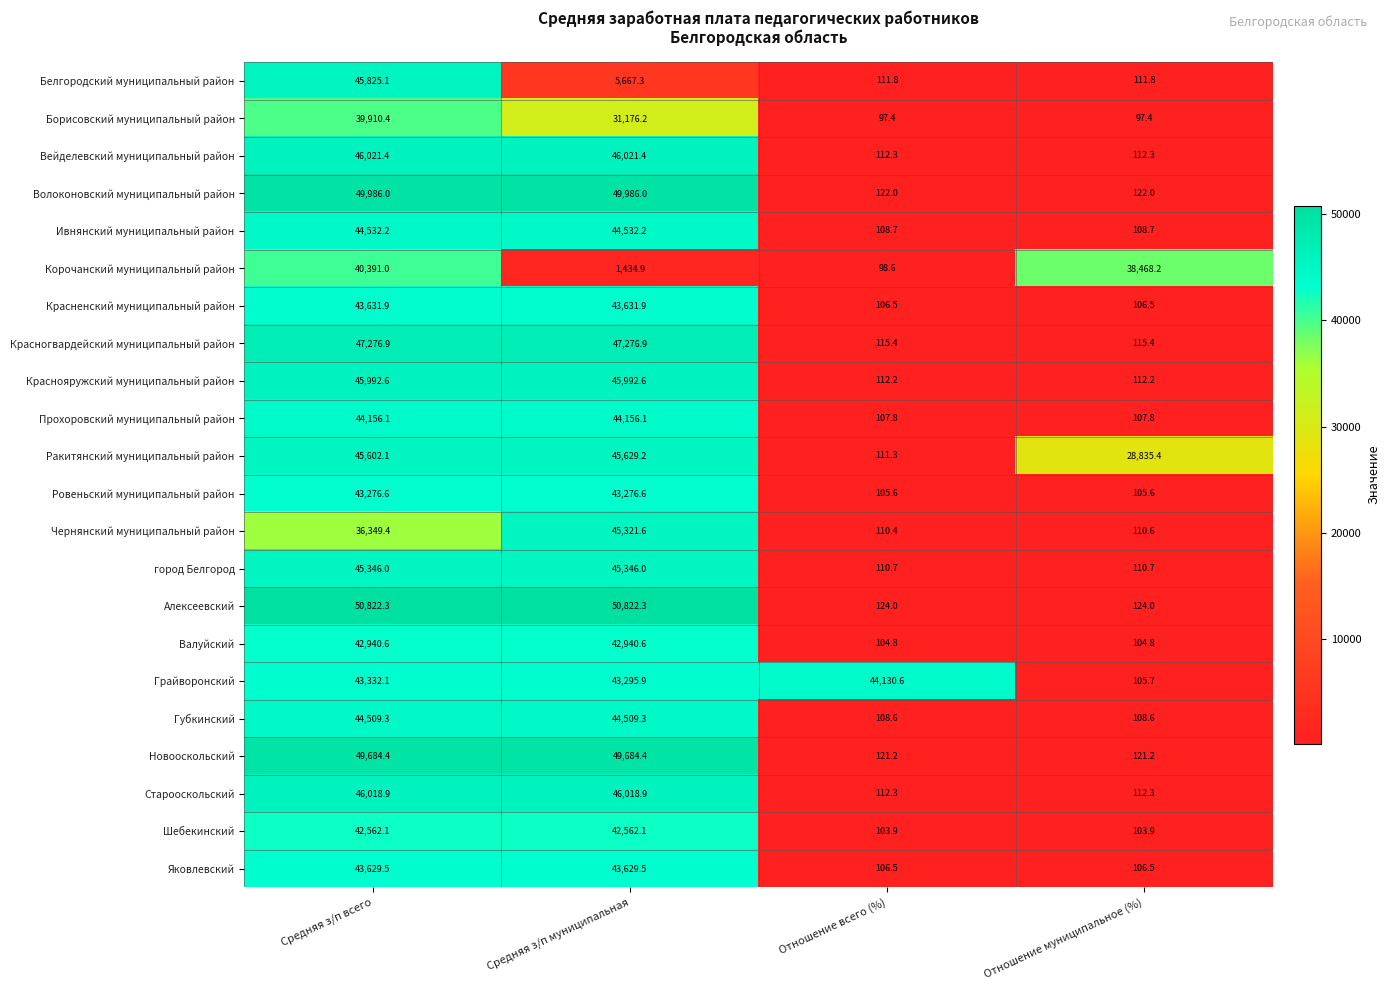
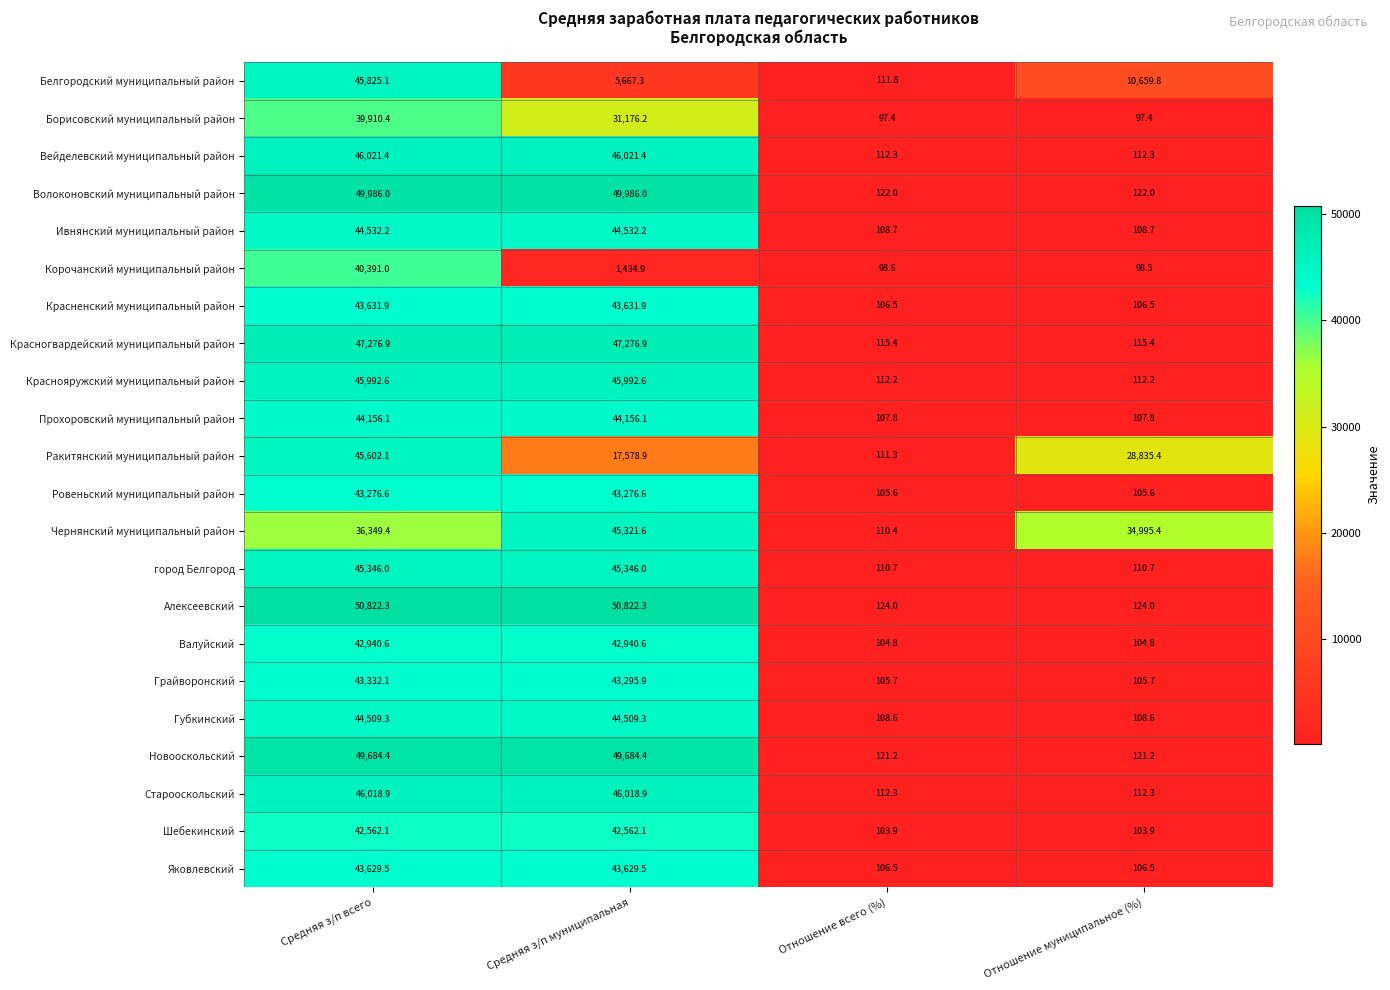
  {
    "Белгородский муниципальный район": {
      "Средняя з/п всего": "45,825.1",
      "Средняя з/п муниципальная": "5,667.3",
      "Отношение всего (%)": "111.8",
-     "Отношение муниципальное (%)": "111.8"
+     "Отношение муниципальное (%)": "10,659.8"
    },
    "Борисовский муниципальный район": {
      "Средняя з/п всего": "39,910.4",
      "Средняя з/п муниципальная": "31,176.2",
      "Отношение всего (%)": "97.4",
      "Отношение муниципальное (%)": "97.4"
    },
    "Вейделевский муниципальный район": {
      "Средняя з/п всего": "46,021.4",
      "Средняя з/п муниципальная": "46,021.4",
      "Отношение всего (%)": "112.3",
      "Отношение муниципальное (%)": "112.3"
    },
    "Волоконовский муниципальный район": {
      "Средняя з/п всего": "49,986.0",
      "Средняя з/п муниципальная": "49,986.0",
      "Отношение всего (%)": "122.0",
      "Отношение муниципальное (%)": "122.0"
    },
    "Ивнянский муниципальный район": {
      "Средняя з/п всего": "44,532.2",
      "Средняя з/п муниципальная": "44,532.2",
      "Отношение всего (%)": "108.7",
      "Отношение муниципальное (%)": "108.7"
    },
    "Корочанский муниципальный район": {
      "Средняя з/п всего": "40,391.0",
      "Средняя з/п муниципальная": "1,434.9",
      "Отношение всего (%)": "98.6",
-     "Отношение муниципальное (%)": "38,468.2"
+     "Отношение муниципальное (%)": "98.5"
    },
    "Красненский муниципальный район": {
      "Средняя з/п всего": "43,631.9",
      "Средняя з/п муниципальная": "43,631.9",
      "Отношение всего (%)": "106.5",
      "Отношение муниципальное (%)": "106.5"
    },
    "Красногвардейский муниципальный район": {
      "Средняя з/п всего": "47,276.9",
      "Средняя з/п муниципальная": "47,276.9",
      "Отношение всего (%)": "115.4",
      "Отношение муниципальное (%)": "115.4"
    },
    "Краснояружский муниципальный район": {
      "Средняя з/п всего": "45,992.6",
      "Средняя з/п муниципальная": "45,992.6",
      "Отношение всего (%)": "112.2",
      "Отношение муниципальное (%)": "112.2"
    },
    "Прохоровский муниципальный район": {
      "Средняя з/п всего": "44,156.1",
      "Средняя з/п муниципальная": "44,156.1",
      "Отношение всего (%)": "107.8",
      "Отношение муниципальное (%)": "107.8"
    },
    "Ракитянский муниципальный район": {
      "Средняя з/п всего": "45,602.1",
-     "Средняя з/п муниципальная": "45,629.2",
+     "Средняя з/п муниципальная": "17,578.9",
      "Отношение всего (%)": "111.3",
      "Отношение муниципальное (%)": "28,835.4"
    },
    "Ровеньский муниципальный район": {
      "Средняя з/п всего": "43,276.6",
      "Средняя з/п муниципальная": "43,276.6",
      "Отношение всего (%)": "105.6",
      "Отношение муниципальное (%)": "105.6"
    },
    "Чернянский муниципальный район": {
      "Средняя з/п всего": "36,349.4",
      "Средняя з/п муниципальная": "45,321.6",
      "Отношение всего (%)": "110.4",
-     "Отношение муниципальное (%)": "110.6"
+     "Отношение муниципальное (%)": "34,995.4"
    },
    "город Белгород": {
      "Средняя з/п всего": "45,346.0",
      "Средняя з/п муниципальная": "45,346.0",
      "Отношение всего (%)": "110.7",
      "Отношение муниципальное (%)": "110.7"
    },
    "Алексеевский": {
      "Средняя з/п всего": "50,822.3",
      "Средняя з/п муниципальная": "50,822.3",
      "Отношение всего (%)": "124.0",
      "Отношение муниципальное (%)": "124.0"
    },
    "Валуйский": {
      "Средняя з/п всего": "42,940.6",
      "Средняя з/п муниципальная": "42,940.6",
      "Отношение всего (%)": "104.8",
      "Отношение муниципальное (%)": "104.8"
    },
    "Грайворонский": {
      "Средняя з/п всего": "43,332.1",
      "Средняя з/п муниципальная": "43,295.9",
-     "Отношение всего (%)": "44,130.6",
+     "Отношение всего (%)": "105.7",
      "Отношение муниципальное (%)": "105.7"
    },
    "Губкинский": {
      "Средняя з/п всего": "44,509.3",
      "Средняя з/п муниципальная": "44,509.3",
      "Отношение всего (%)": "108.6",
      "Отношение муниципальное (%)": "108.6"
    },
    "Новооскольский": {
      "Средняя з/п всего": "49,684.4",
      "Средняя з/п муниципальная": "49,684.4",
      "Отношение всего (%)": "121.2",
      "Отношение муниципальное (%)": "121.2"
    },
    "Старооскольский": {
      "Средняя з/п всего": "46,018.9",
      "Средняя з/п муниципальная": "46,018.9",
      "Отношение всего (%)": "112.3",
      "Отношение муниципальное (%)": "112.3"
    },
    "Шебекинский": {
      "Средняя з/п всего": "42,562.1",
      "Средняя з/п муниципальная": "42,562.1",
      "Отношение всего (%)": "103.9",
      "Отношение муниципальное (%)": "103.9"
    },
    "Яковлевский": {
      "Средняя з/п всего": "43,629.5",
      "Средняя з/п муниципальная": "43,629.5",
      "Отношение всего (%)": "106.5",
      "Отношение муниципальное (%)": "106.5"
    }
  }
